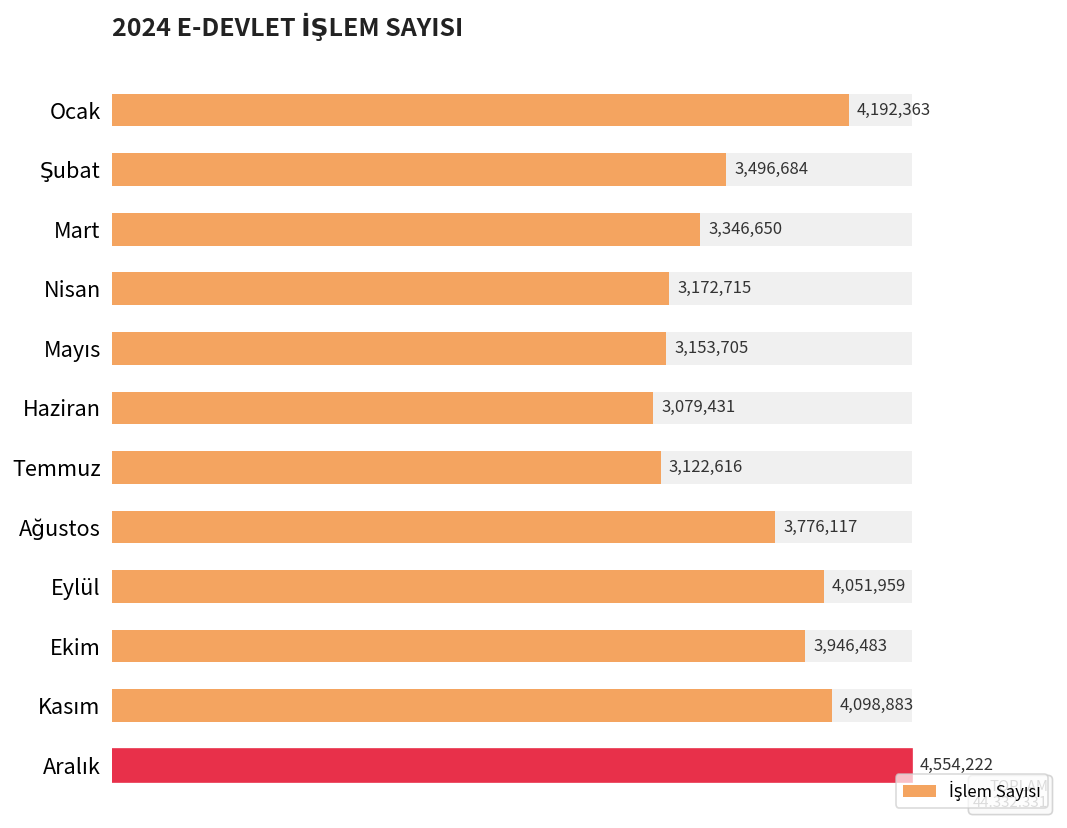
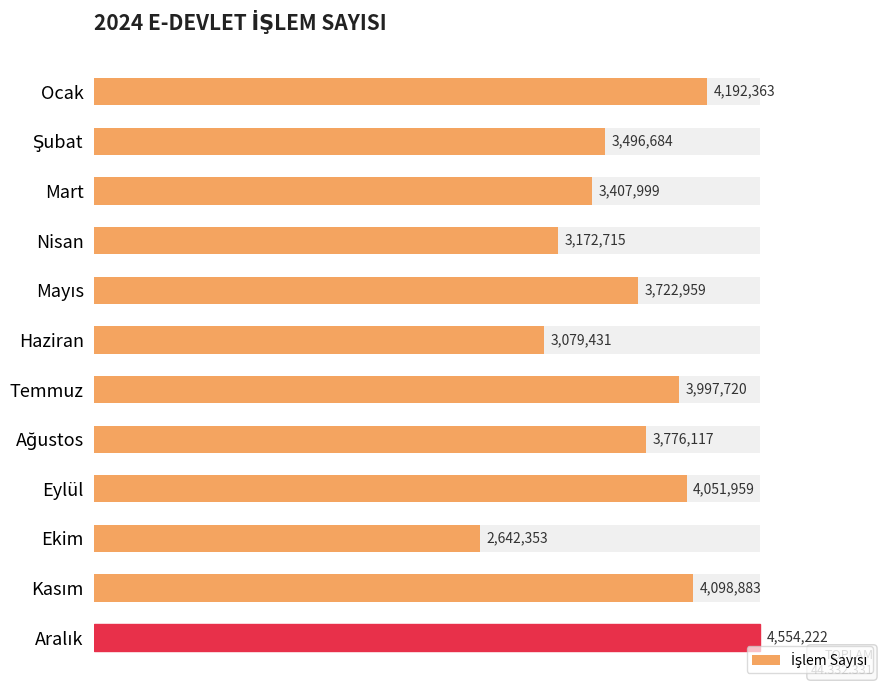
  {
    "İşlem Sayısı": {
-     "Mart": "3,346,650",
-     "Mayıs": "3,153,705",
-     "Temmuz": "3,122,616",
-     "Ekim": "3,946,483",
+     "Mart": "3,407,999",
+     "Mayıs": "3,722,959",
+     "Temmuz": "3,997,720",
+     "Ekim": "2,642,353",
      "Aralık": "4,554,222"
    }
  }
